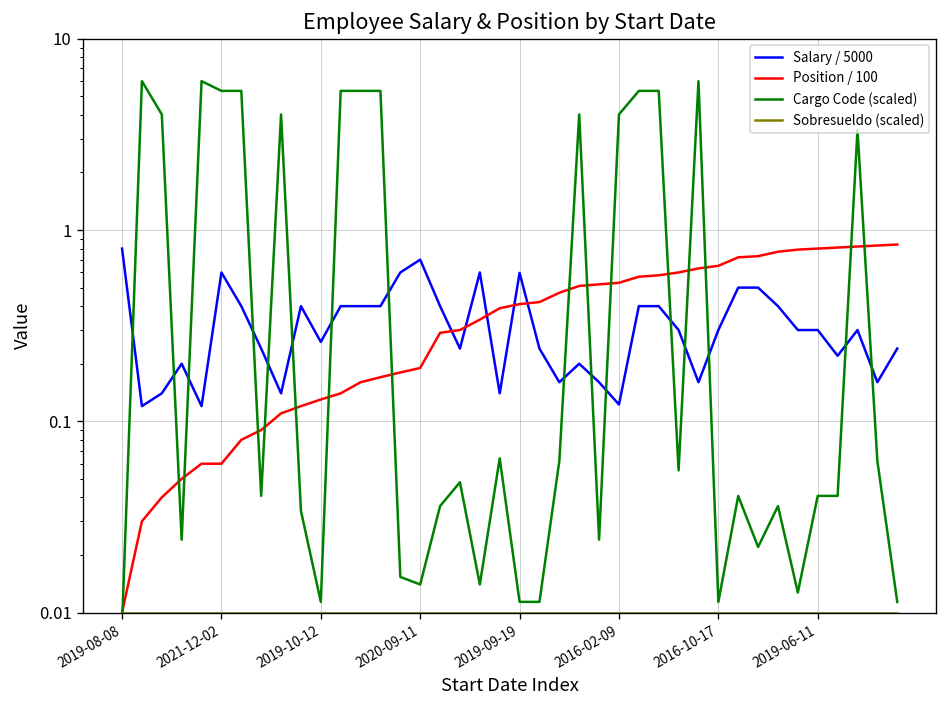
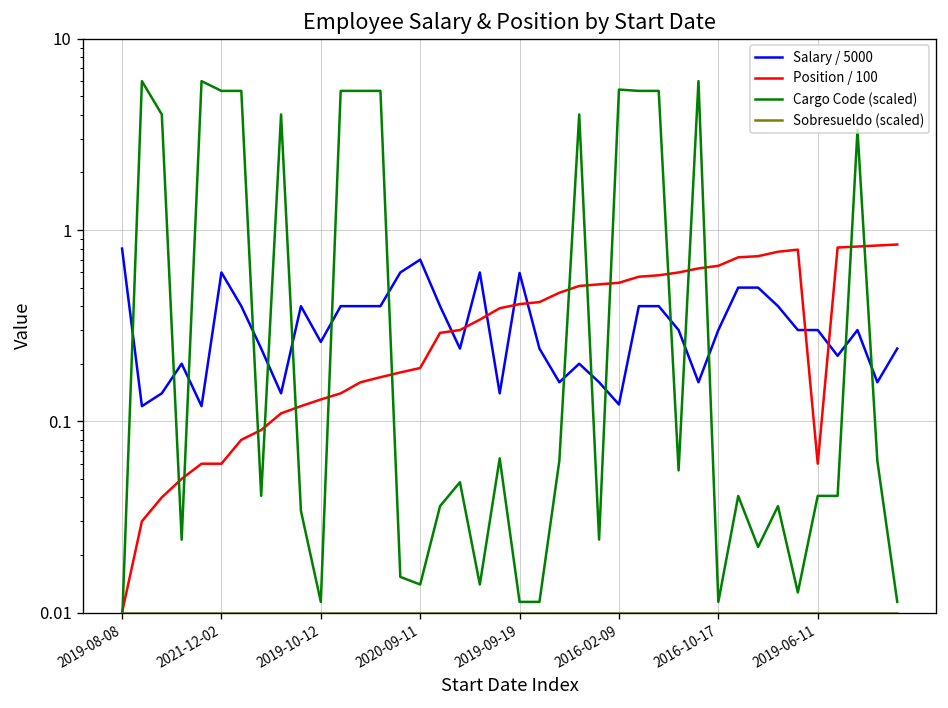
  {
    "Salary / 5000": {
      "2019-08-08": 0.8,
      "2021-12-02": 0.60,
      "2019-10-12": 0.26,
      "2020-09-11": 0.7,
      "2019-09-19": 0.60,
      "2016-02-09": 0.12,
      "2019-06-11": 0.30
    },
    "Position / 100": {
      "2021-12-02": 0.060,
      "2019-10-12": 0.13,
      "2020-09-11": 0.19,
      "2019-09-19": 0.41,
      "2016-02-09": 0.53,
-     "2019-06-11": 0.8
+     "2019-06-11": 0.060
    },
    "Cargo Code (scaled)": {
      "2021-12-02": 5.3,
      "2019-10-12": 0.011,
      "2020-09-11": 0.014,
      "2019-09-19": 0.011,
-     "2016-02-09": 4.0,
+     "2016-02-09": 5.4,
      "2019-06-11": 0.041
    },
    "Sobresueldo (scaled)": {
      "2021-12-02": 0.010,
      "2019-10-12": 0.010,
      "2020-09-11": 0.010,
      "2019-09-19": 0.010,
      "2016-02-09": 0.010,
      "2019-06-11": 0.010
    }
  }
